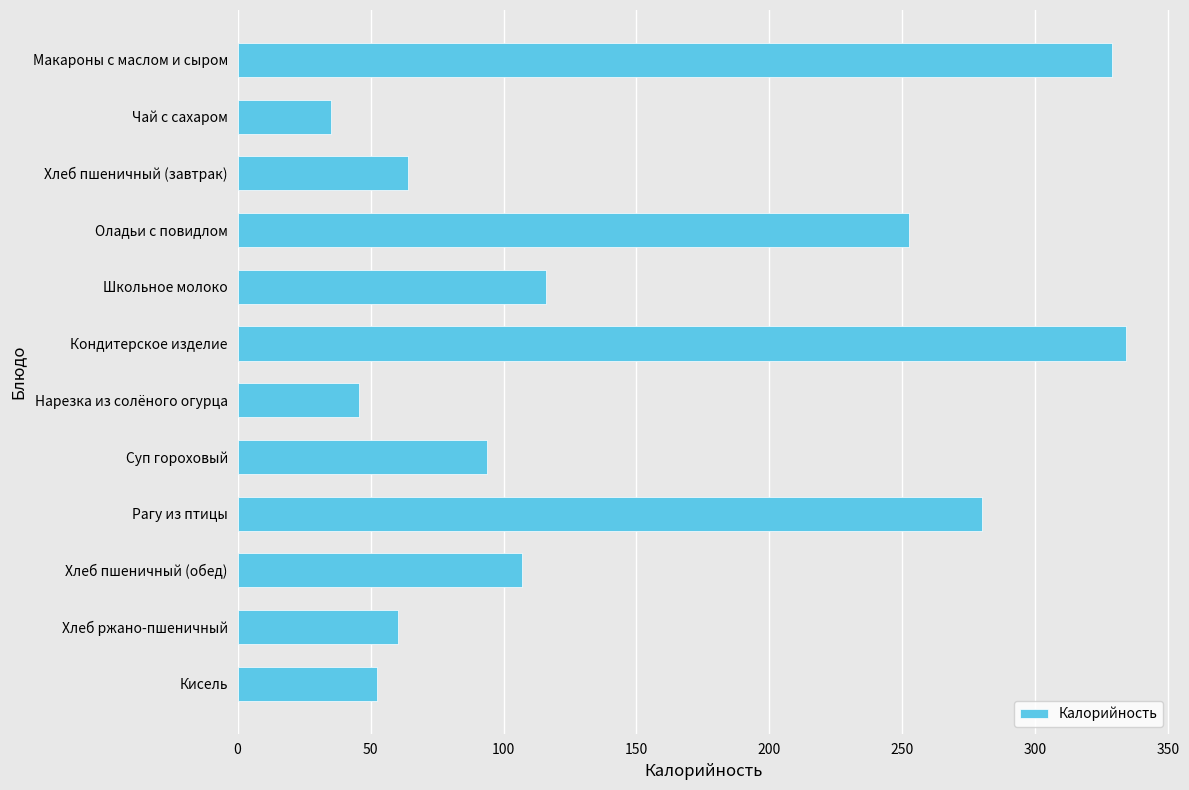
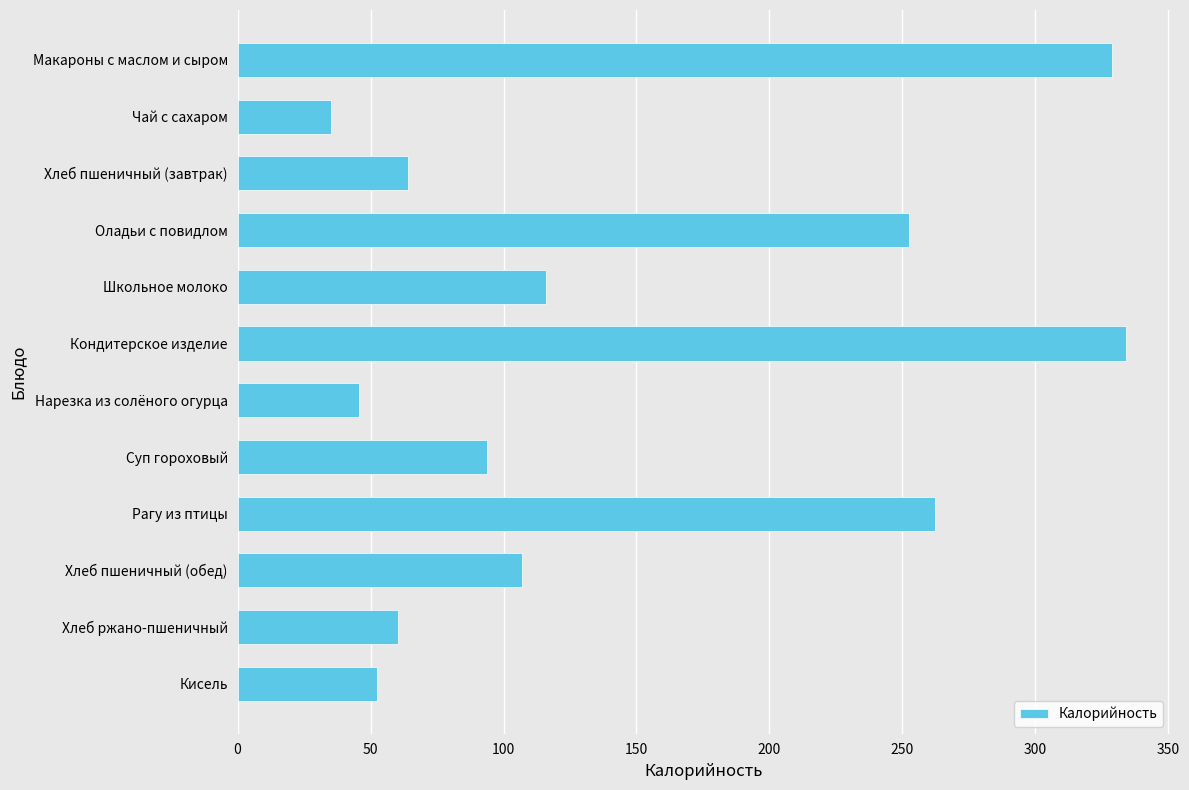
  {
    "Макароны с маслом и сыром": 329,
    "Чай с сахаром": 35,
    "Хлеб пшеничный (завтрак)": 64,
    "Оладьи с повидлом": 252,
    "Школьное молоко": 116,
    "Кондитерское изделие": 334,
    "Нарезка из солёного огурца": 46,
    "Суп гороховый": 94,
-   "Рагу из птицы": 280,
+   "Рагу из птицы": 262,
    "Хлеб пшеничный (обед)": 107,
    "Хлеб ржано-пшеничный": 60,
    "Кисель": 53
  }
